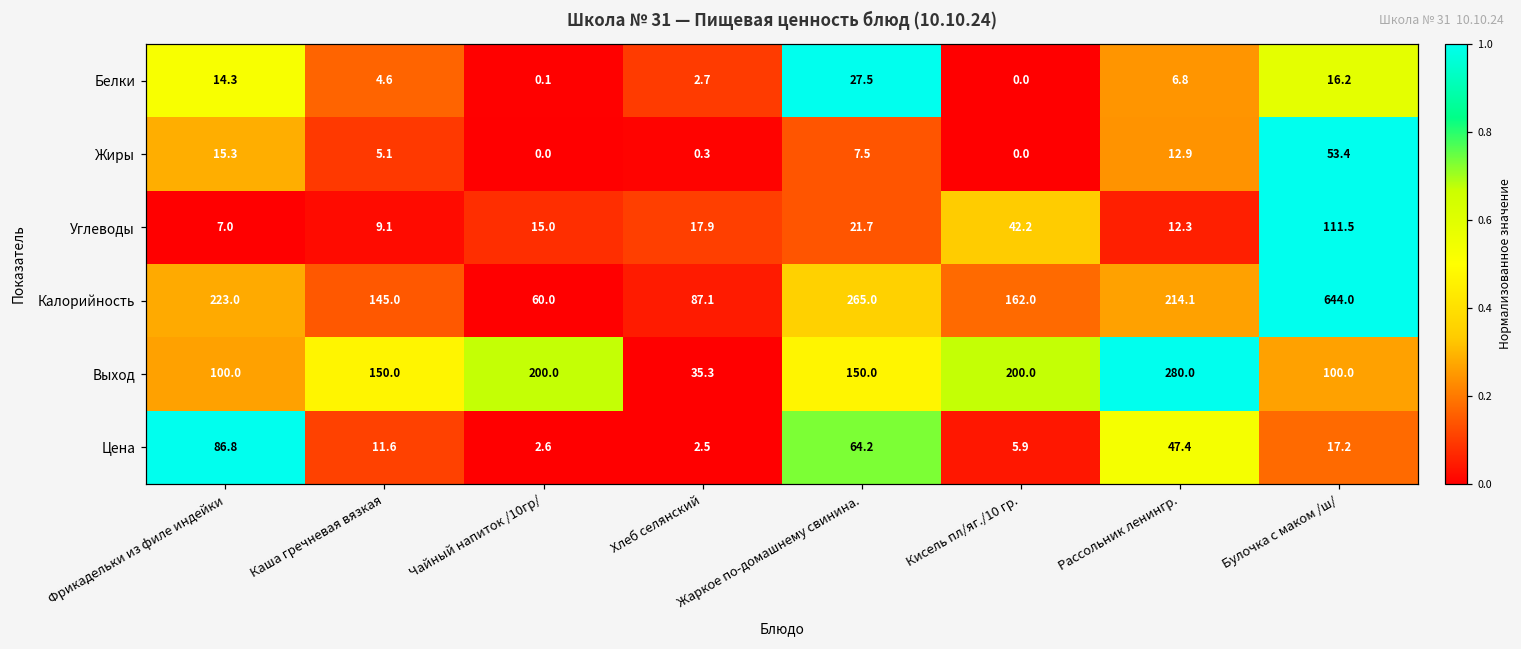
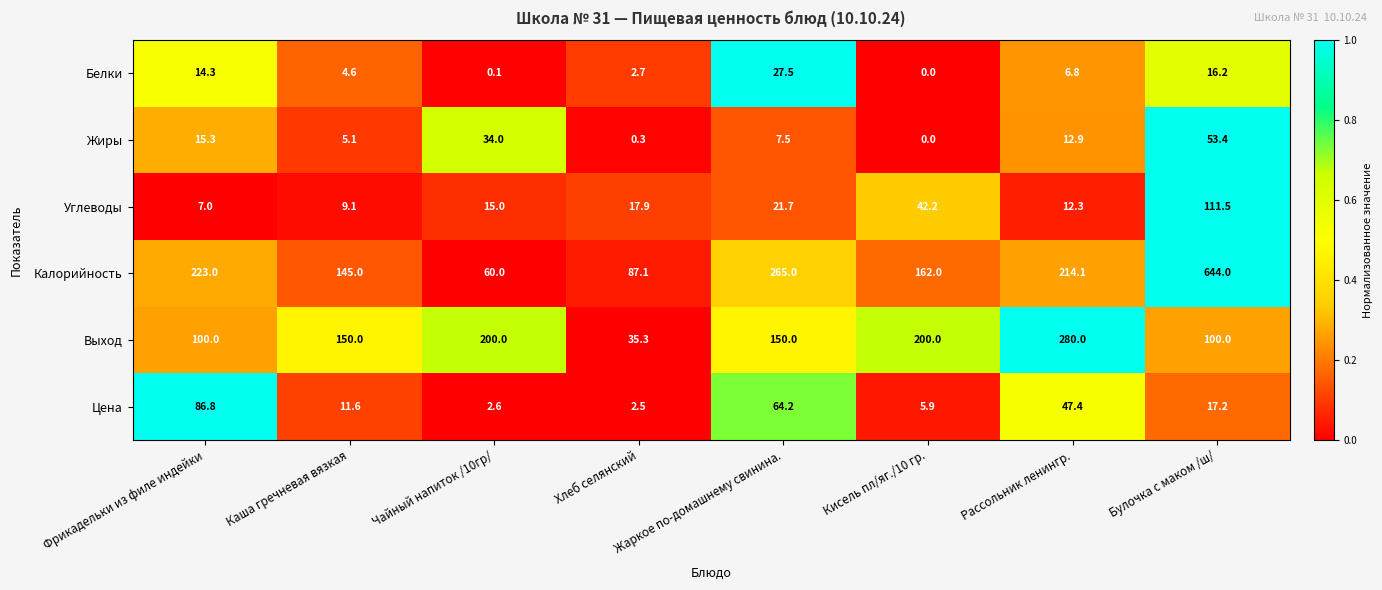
  {
    "Белки": {
      "Фрикадельки из филе индейки": 14.3,
      "Каша гречневая вязкая": 4.6,
      "Чайный напиток /10гр/": 0.1,
      "Хлеб селянский": 2.7,
      "Жаркое по-домашнему свинина.": 27.5,
      "Кисель пл/яг./10 гр.": 0.0,
      "Рассольник ленингр.": 6.8,
      "Булочка с маком /ш/": 16.2
    },
    "Жиры": {
      "Фрикадельки из филе индейки": 15.3,
      "Каша гречневая вязкая": 5.1,
-     "Чайный напиток /10гр/": 0.0,
+     "Чайный напиток /10гр/": 34.0,
      "Хлеб селянский": 0.3,
      "Жаркое по-домашнему свинина.": 7.5,
      "Кисель пл/яг./10 гр.": 0.0,
      "Рассольник ленингр.": 12.9,
      "Булочка с маком /ш/": 53.4
    },
    "Углеводы": {
      "Фрикадельки из филе индейки": 7.0,
      "Каша гречневая вязкая": 9.1,
      "Чайный напиток /10гр/": 15.0,
      "Хлеб селянский": 17.9,
      "Жаркое по-домашнему свинина.": 21.7,
      "Кисель пл/яг./10 гр.": 42.2,
      "Рассольник ленингр.": 12.3,
      "Булочка с маком /ш/": 111.5
    },
    "Калорийность": {
      "Фрикадельки из филе индейки": 223.0,
      "Каша гречневая вязкая": 145.0,
      "Чайный напиток /10гр/": 60.0,
      "Хлеб селянский": 87.1,
      "Жаркое по-домашнему свинина.": 265.0,
      "Кисель пл/яг./10 гр.": 162.0,
      "Рассольник ленингр.": 214.1,
      "Булочка с маком /ш/": 644.0
    },
    "Выход": {
      "Фрикадельки из филе индейки": 100.0,
      "Каша гречневая вязкая": 150.0,
      "Чайный напиток /10гр/": 200.0,
      "Хлеб селянский": 35.3,
      "Жаркое по-домашнему свинина.": 150.0,
      "Кисель пл/яг./10 гр.": 200.0,
      "Рассольник ленингр.": 280.0,
      "Булочка с маком /ш/": 100.0
    },
    "Цена": {
      "Фрикадельки из филе индейки": 86.8,
      "Каша гречневая вязкая": 11.6,
      "Чайный напиток /10гр/": 2.6,
      "Хлеб селянский": 2.5,
      "Жаркое по-домашнему свинина.": 64.2,
      "Кисель пл/яг./10 гр.": 5.9,
      "Рассольник ленингр.": 47.4,
      "Булочка с маком /ш/": 17.2
    }
  }
